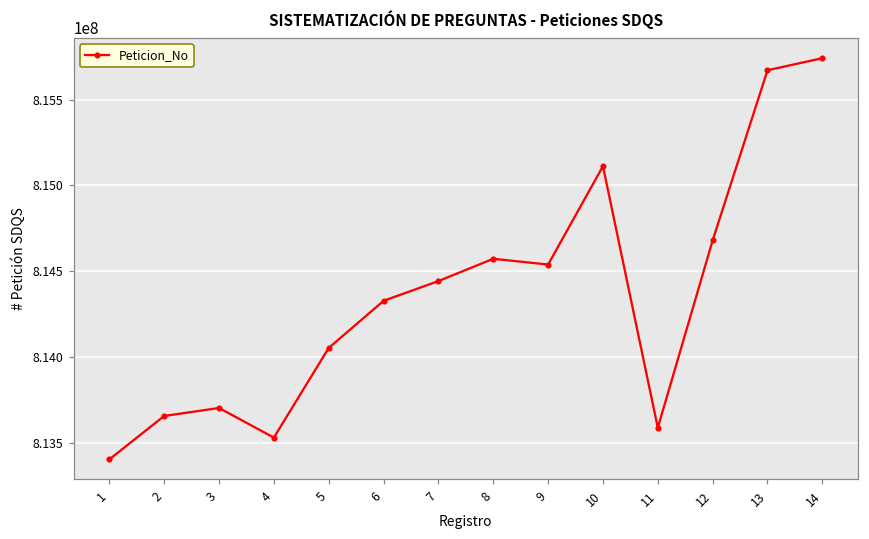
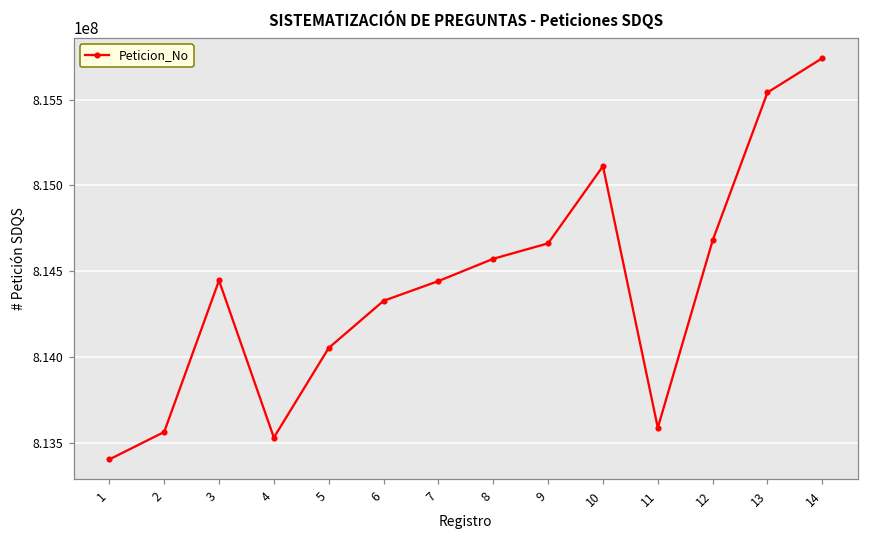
  {
    "1": 813400000,
-   "2": 813660000,
-   "3": 813700000,
+   "2": 813560000,
+   "3": 814450000,
    "4": 813530000,
    "5": 814050000,
    "6": 814330000,
    "7": 814440000,
    "8": 814570000,
-   "9": 814540000,
+   "9": 814660000,
    "10": 815110000,
    "11": 813590000,
    "12": 814680000,
-   "13": 815670000,
+   "13": 815540000,
    "14": 815740000
  }
